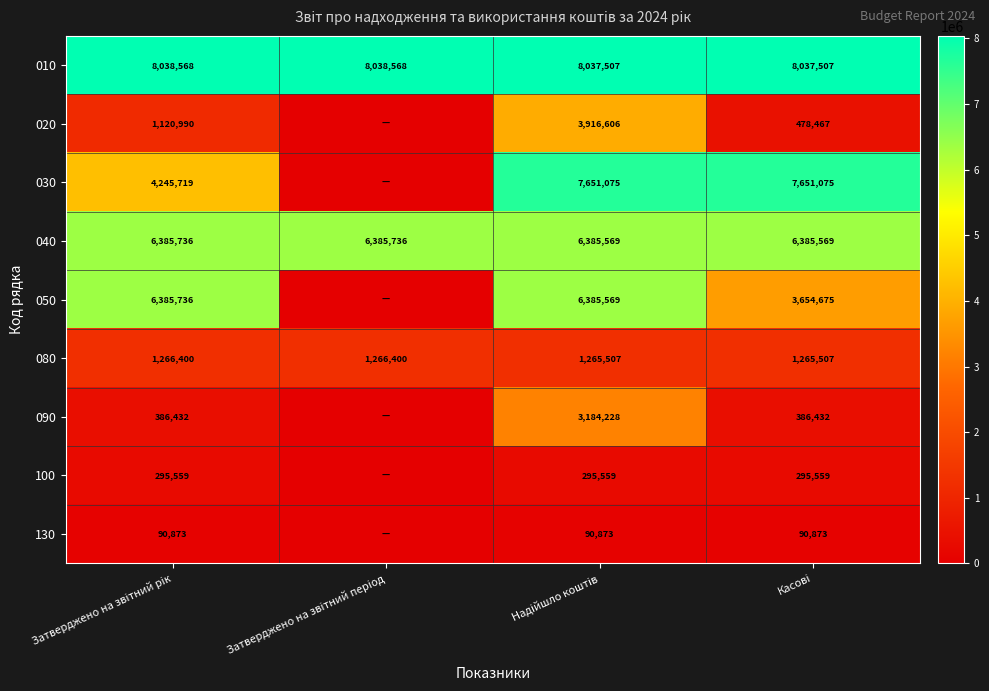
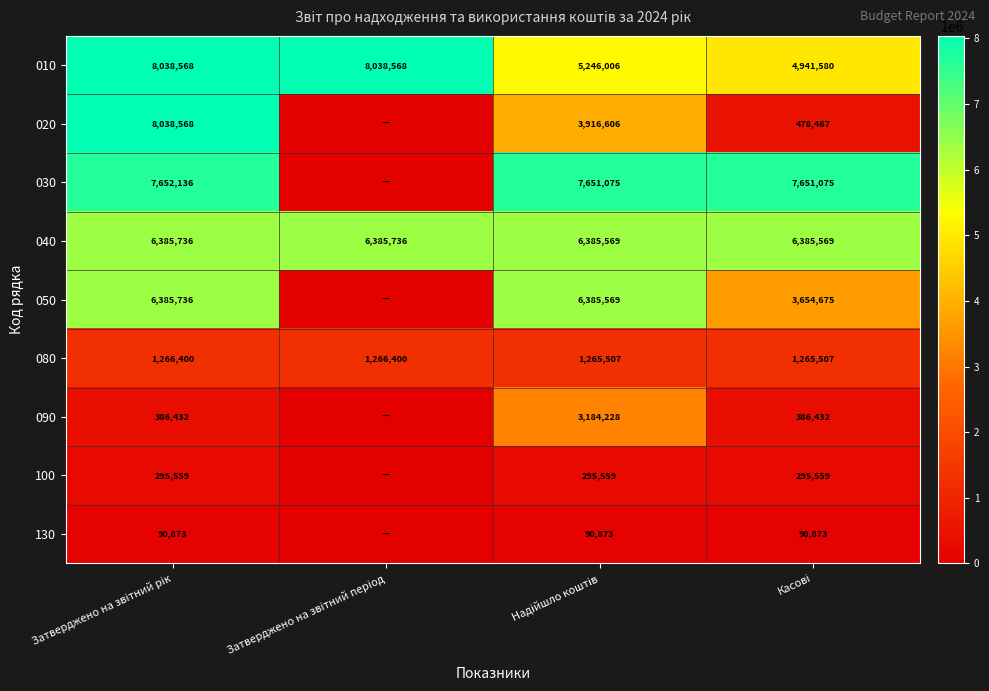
  {
    "010": {
      "Затверджено на звітний рік": "8,038,568",
      "Затверджено на звітний період": "8,038,568",
-     "Надійшло коштів": "8,037,507",
-     "Касові": "8,037,507"
+     "Надійшло коштів": "5,246,006",
+     "Касові": "4,941,580"
    },
    "020": {
-     "Затверджено на звітний рік": "1,120,990",
+     "Затверджено на звітний рік": "8,038,568",
      "Надійшло коштів": "3,916,606",
      "Касові": "478,467"
    },
    "030": {
-     "Затверджено на звітний рік": "4,245,719",
+     "Затверджено на звітний рік": "7,652,136",
      "Надійшло коштів": "7,651,075",
      "Касові": "7,651,075"
    },
    "040": {
      "Затверджено на звітний рік": "6,385,736",
      "Затверджено на звітний період": "6,385,736",
      "Надійшло коштів": "6,385,569",
      "Касові": "6,385,569"
    },
    "050": {
      "Затверджено на звітний рік": "6,385,736",
      "Надійшло коштів": "6,385,569",
      "Касові": "3,654,675"
    },
    "080": {
      "Затверджено на звітний рік": "1,266,400",
      "Затверджено на звітний період": "1,266,400",
      "Надійшло коштів": "1,265,507",
      "Касові": "1,265,507"
    },
    "090": {
      "Затверджено на звітний рік": "386,432",
      "Надійшло коштів": "3,184,228",
      "Касові": "386,432"
    },
    "100": {
      "Затверджено на звітний рік": "295,559",
      "Надійшло коштів": "295,559",
      "Касові": "295,559"
    },
    "130": {
      "Затверджено на звітний рік": "90,873",
      "Надійшло коштів": "90,873",
      "Касові": "90,873"
    }
  }
